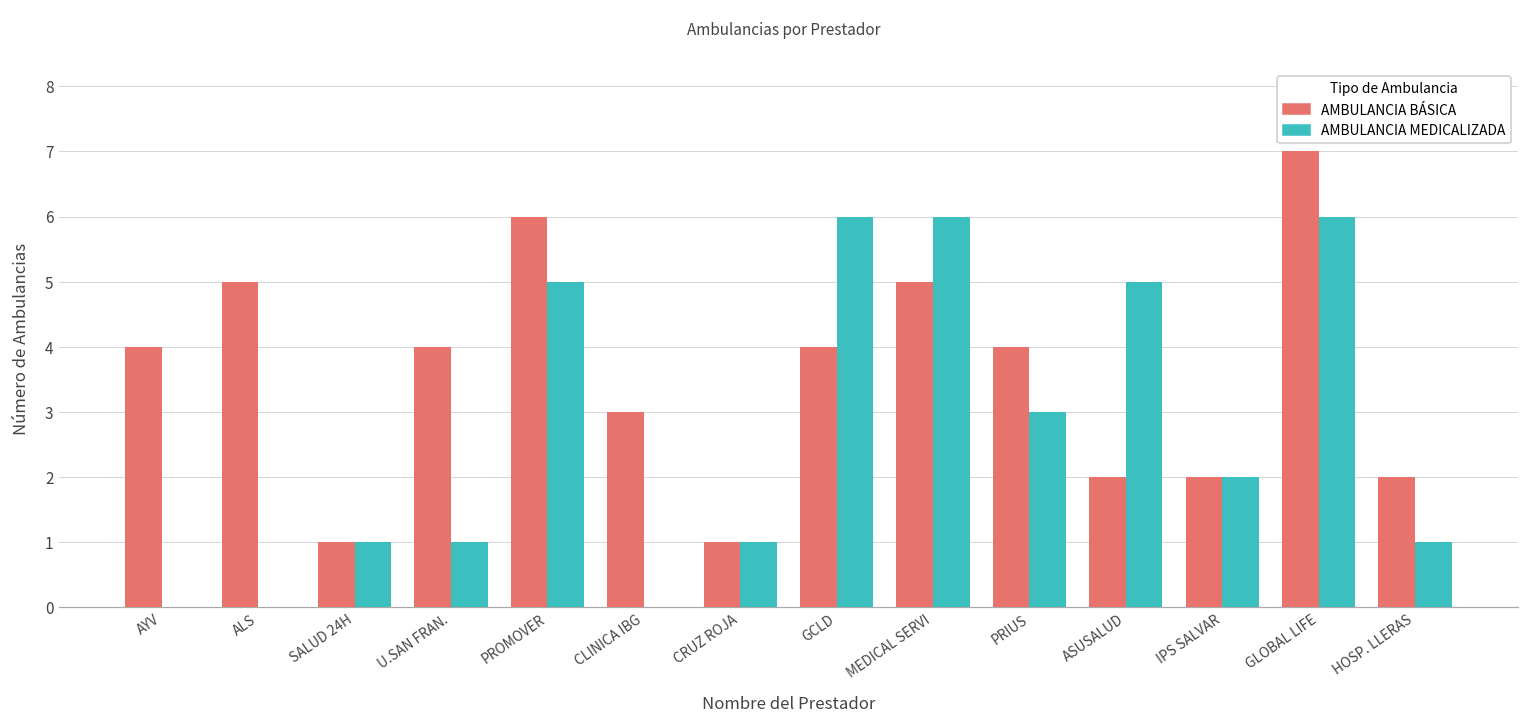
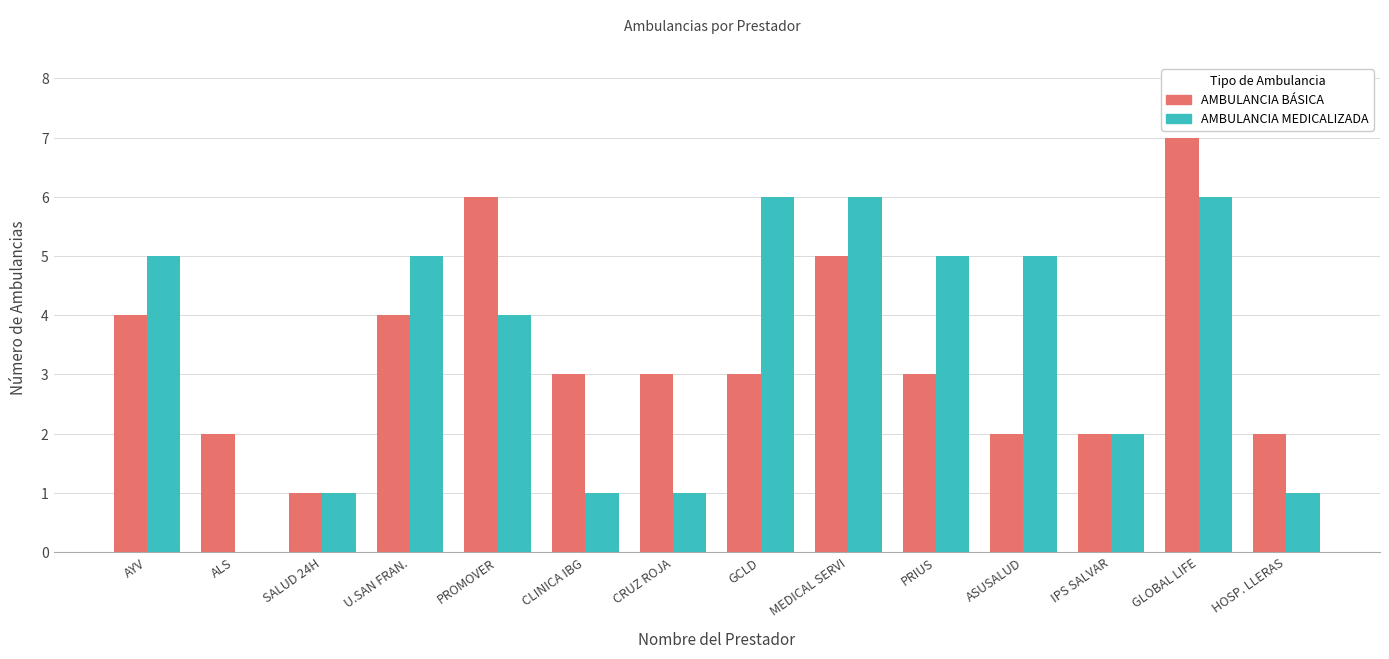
  {
    "AMBULANCIA BÁSICA": {
      "AYV": 4,
-     "ALS": 5,
+     "ALS": 2,
      "SALUD 24H": 1,
      "U.SAN FRAN.": 4,
      "PROMOVER": 6,
      "CLINICA IBG": 3,
-     "CRUZ ROJA": 1,
-     "GCLD": 4,
+     "CRUZ ROJA": 3,
+     "GCLD": 3,
      "MEDICAL SERVI": 5,
-     "PRIUS": 4,
+     "PRIUS": 3,
      "ASUSALUD": 2,
      "IPS SALVAR": 2,
      "GLOBAL LIFE": 7,
      "HOSP. LLERAS": 2
    },
    "AMBULANCIA MEDICALIZADA": {
-     "AYV": 0,
+     "AYV": 5,
      "ALS": 0,
      "SALUD 24H": 1,
-     "U.SAN FRAN.": 1,
-     "PROMOVER": 5,
-     "CLINICA IBG": 0,
+     "U.SAN FRAN.": 5,
+     "PROMOVER": 4,
+     "CLINICA IBG": 1,
      "CRUZ ROJA": 1,
      "GCLD": 6,
      "MEDICAL SERVI": 6,
-     "PRIUS": 3,
+     "PRIUS": 5,
      "ASUSALUD": 5,
      "IPS SALVAR": 2,
      "GLOBAL LIFE": 6,
      "HOSP. LLERAS": 1
    }
  }
